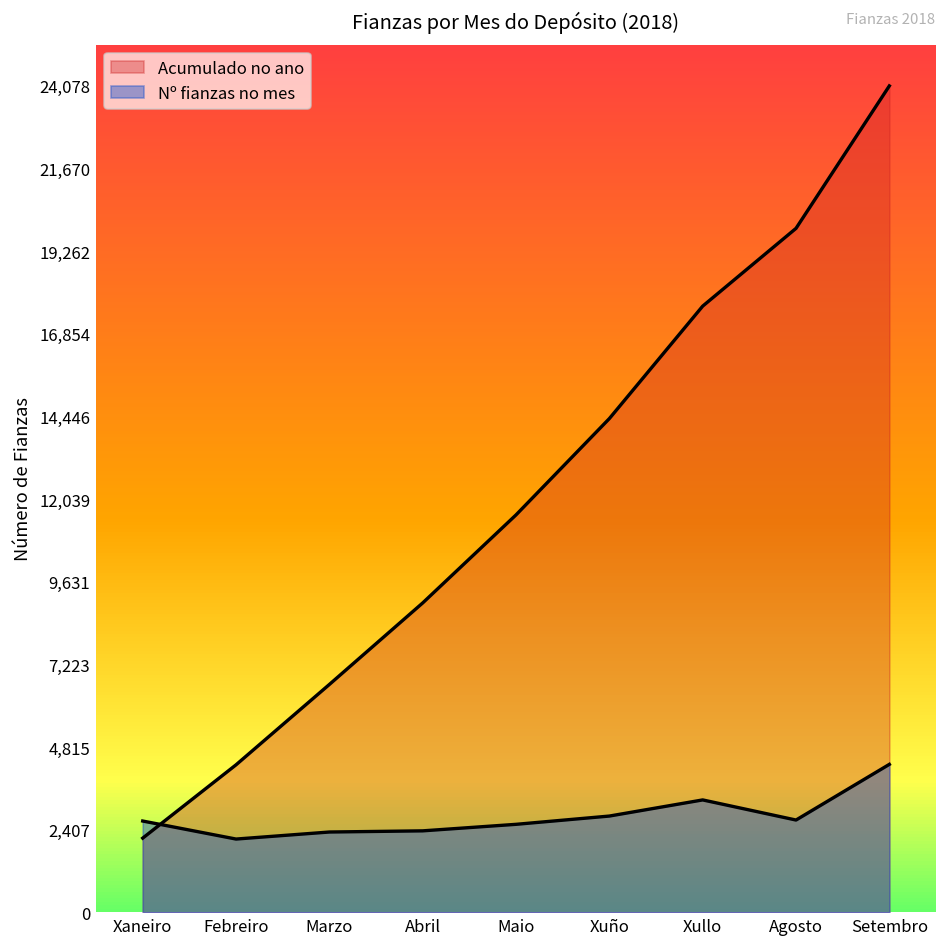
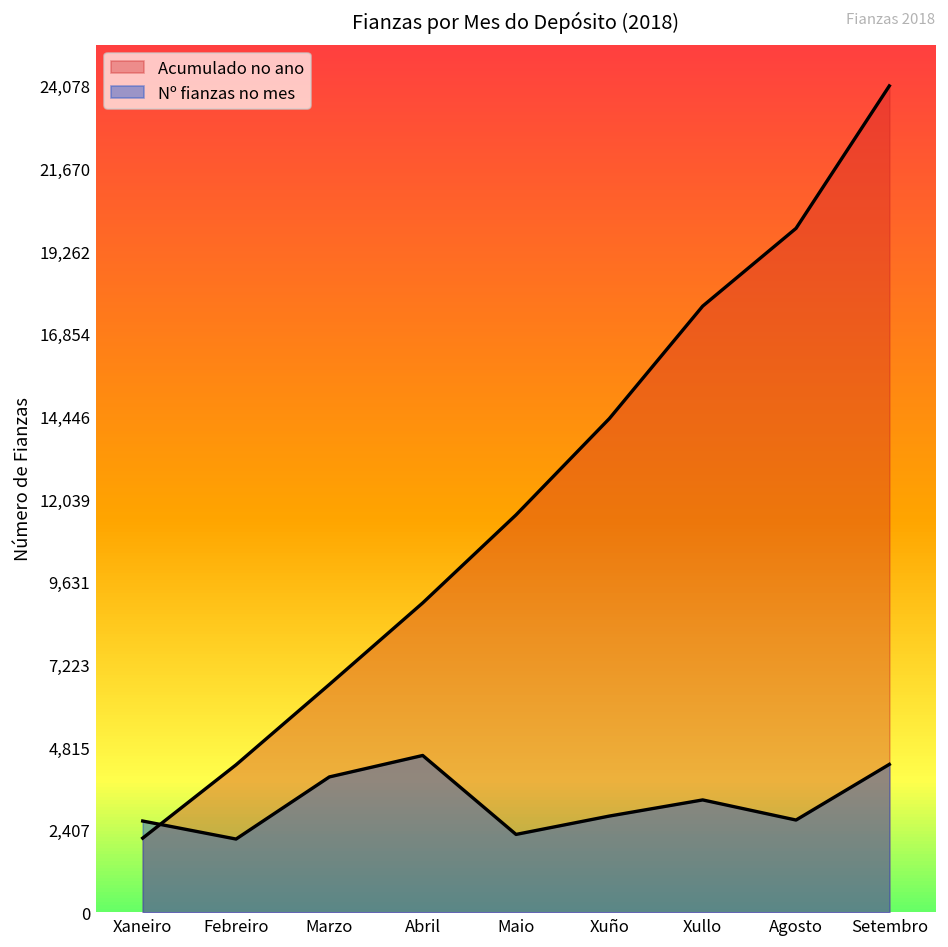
  {
    "Acumulado no ano": {
      "Xaneiro": "2,200",
      "Febreiro": "4,300",
      "Marzo": "6,600",
      "Abril": "9,000",
      "Maio": "11,600",
      "Xuño": "14,400",
      "Xullo": "17,700",
      "Agosto": "19,900",
      "Setembro": "24,100"
    },
    "Nº fianzas no mes": {
      "Xaneiro": "2,700",
      "Febreiro": "2,100",
-     "Marzo": "2,300",
-     "Abril": "2,400",
-     "Maio": "2,600",
+     "Marzo": "3,900",
+     "Abril": "4,600",
+     "Maio": "2,300",
      "Xuño": "2,800",
      "Xullo": "3,300",
      "Agosto": "2,700",
      "Setembro": "4,300"
    }
  }
